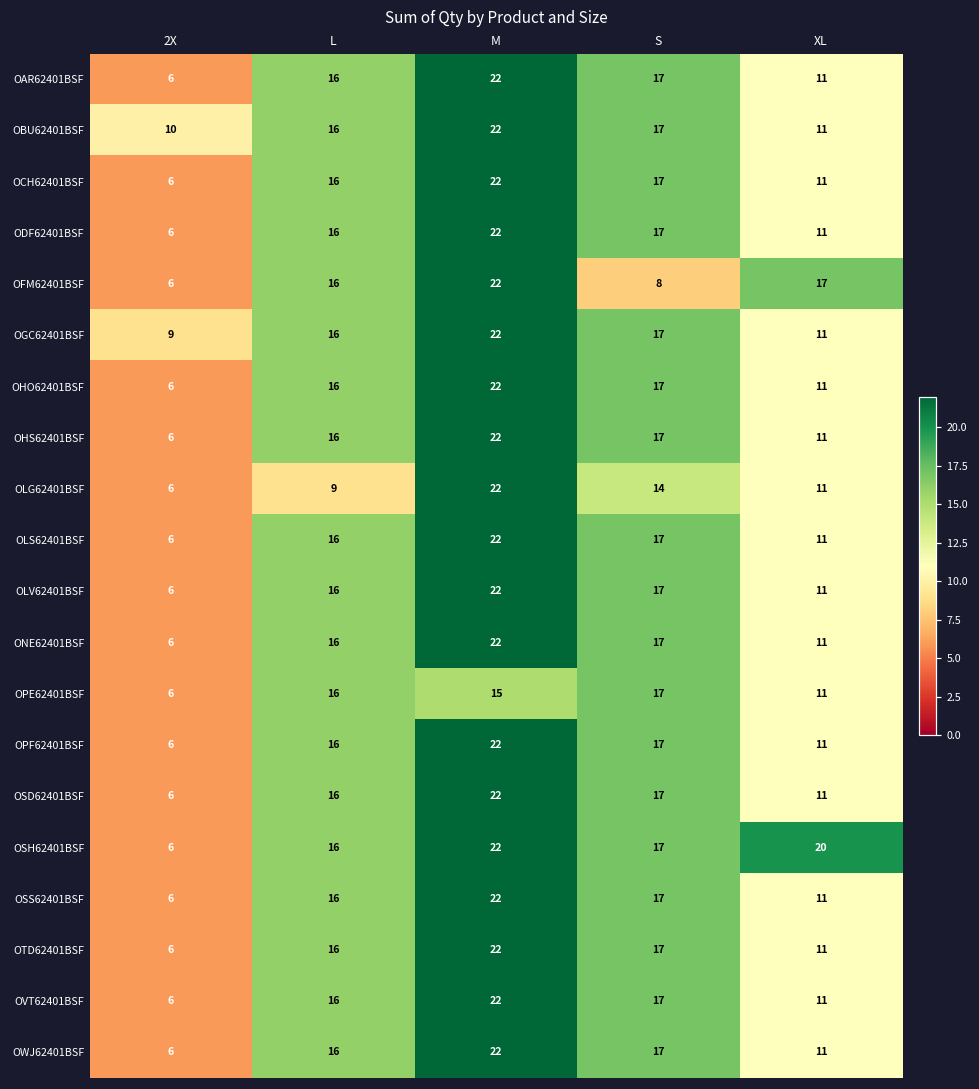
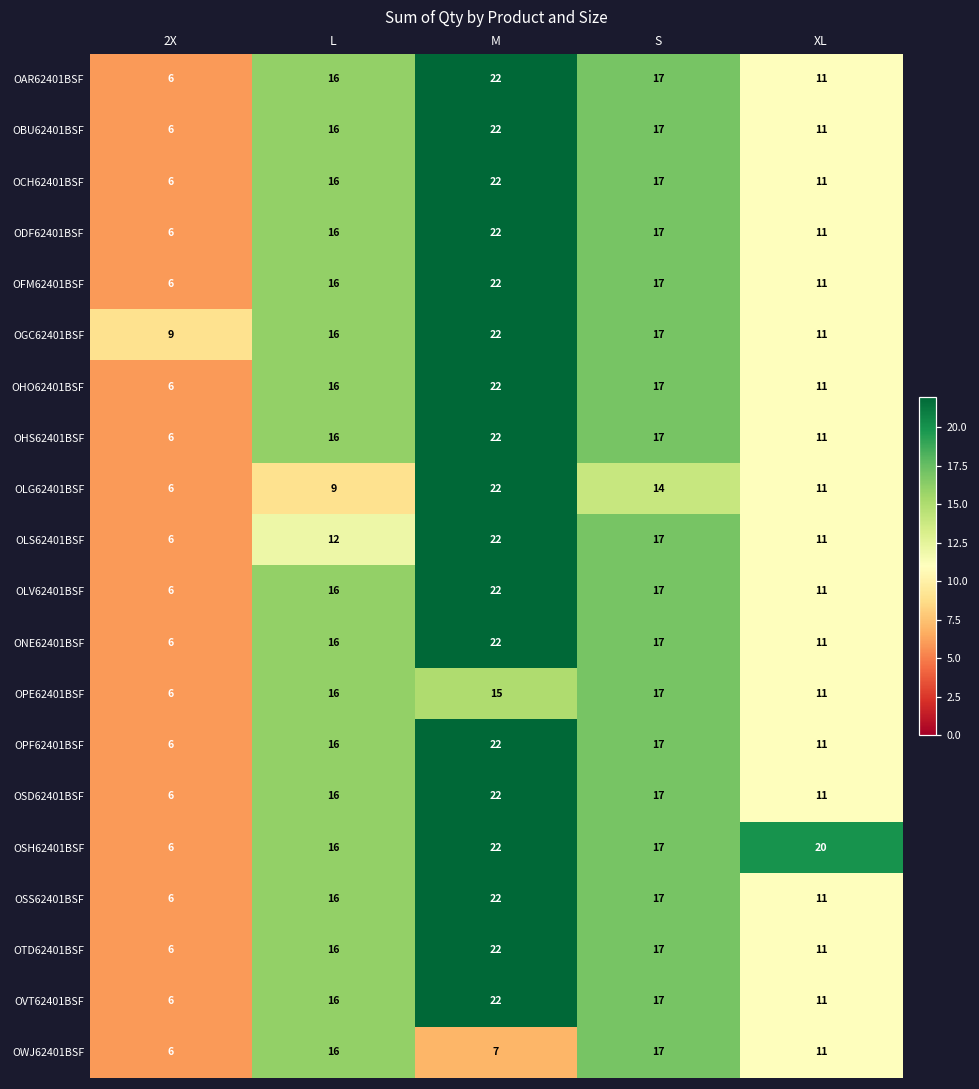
  {
    "OAR62401BSF": {
      "2X": 6,
      "L": 16,
      "M": 22,
      "S": 17,
      "XL": 11
    },
    "OBU62401BSF": {
-     "2X": 10,
+     "2X": 6,
      "L": 16,
      "M": 22,
      "S": 17,
      "XL": 11
    },
    "OCH62401BSF": {
      "2X": 6,
      "L": 16,
      "M": 22,
      "S": 17,
      "XL": 11
    },
    "ODF62401BSF": {
      "2X": 6,
      "L": 16,
      "M": 22,
      "S": 17,
      "XL": 11
    },
    "OFM62401BSF": {
      "2X": 6,
      "L": 16,
      "M": 22,
-     "S": 8,
-     "XL": 17
+     "S": 17,
+     "XL": 11
    },
    "OGC62401BSF": {
      "2X": 9,
      "L": 16,
      "M": 22,
      "S": 17,
      "XL": 11
    },
    "OHO62401BSF": {
      "2X": 6,
      "L": 16,
      "M": 22,
      "S": 17,
      "XL": 11
    },
    "OHS62401BSF": {
      "2X": 6,
      "L": 16,
      "M": 22,
      "S": 17,
      "XL": 11
    },
    "OLG62401BSF": {
      "2X": 6,
      "L": 9,
      "M": 22,
      "S": 14,
      "XL": 11
    },
    "OLS62401BSF": {
      "2X": 6,
-     "L": 16,
+     "L": 12,
      "M": 22,
      "S": 17,
      "XL": 11
    },
    "OLV62401BSF": {
      "2X": 6,
      "L": 16,
      "M": 22,
      "S": 17,
      "XL": 11
    },
    "ONE62401BSF": {
      "2X": 6,
      "L": 16,
      "M": 22,
      "S": 17,
      "XL": 11
    },
    "OPE62401BSF": {
      "2X": 6,
      "L": 16,
      "M": 15,
      "S": 17,
      "XL": 11
    },
    "OPF62401BSF": {
      "2X": 6,
      "L": 16,
      "M": 22,
      "S": 17,
      "XL": 11
    },
    "OSD62401BSF": {
      "2X": 6,
      "L": 16,
      "M": 22,
      "S": 17,
      "XL": 11
    },
    "OSH62401BSF": {
      "2X": 6,
      "L": 16,
      "M": 22,
      "S": 17,
      "XL": 20
    },
    "OSS62401BSF": {
      "2X": 6,
      "L": 16,
      "M": 22,
      "S": 17,
      "XL": 11
    },
    "OTD62401BSF": {
      "2X": 6,
      "L": 16,
      "M": 22,
      "S": 17,
      "XL": 11
    },
    "OVT62401BSF": {
      "2X": 6,
      "L": 16,
      "M": 22,
      "S": 17,
      "XL": 11
    },
    "OWJ62401BSF": {
      "2X": 6,
      "L": 16,
-     "M": 22,
+     "M": 7,
      "S": 17,
      "XL": 11
    }
  }
